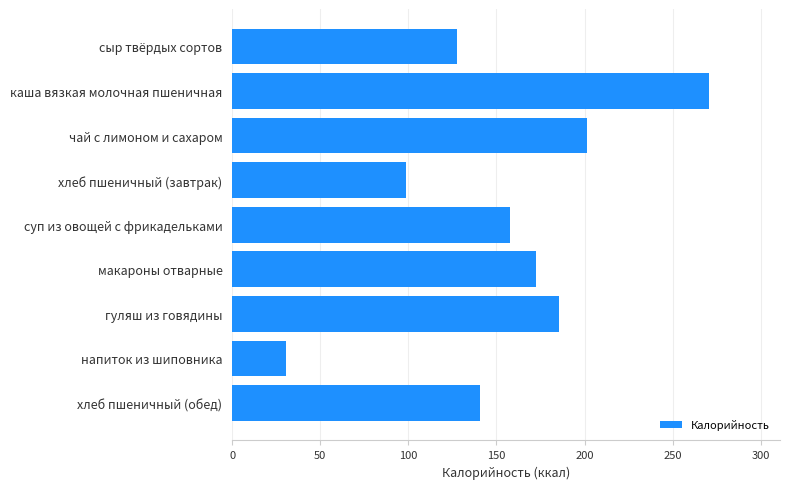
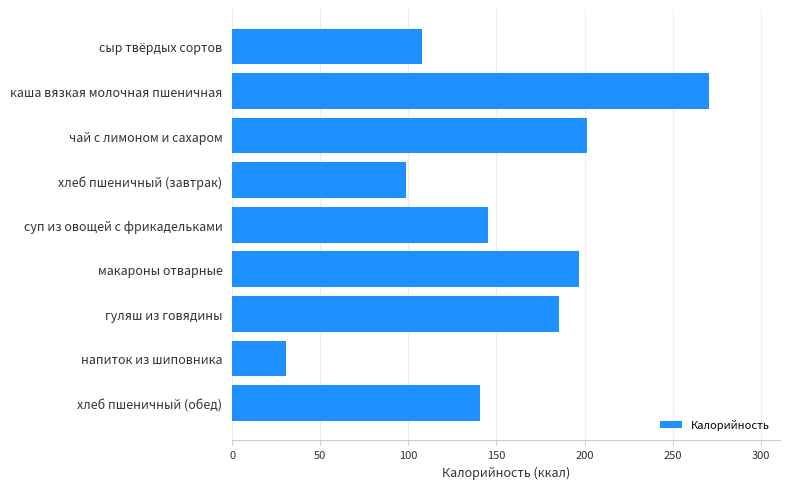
  {
-   "сыр твёрдых сортов": 127,
+   "сыр твёрдых сортов": 108,
    "каша вязкая молочная пшеничная": 270,
    "чай с лимоном и сахаром": 201,
    "хлеб пшеничный (завтрак)": 99,
-   "суп из овощей с фрикадельками": 158,
-   "макароны отварные": 172,
+   "суп из овощей с фрикадельками": 145,
+   "макароны отварные": 197,
    "гуляш из говядины": 186,
    "напиток из шиповника": 31,
    "хлеб пшеничный (обед)": 141
  }
